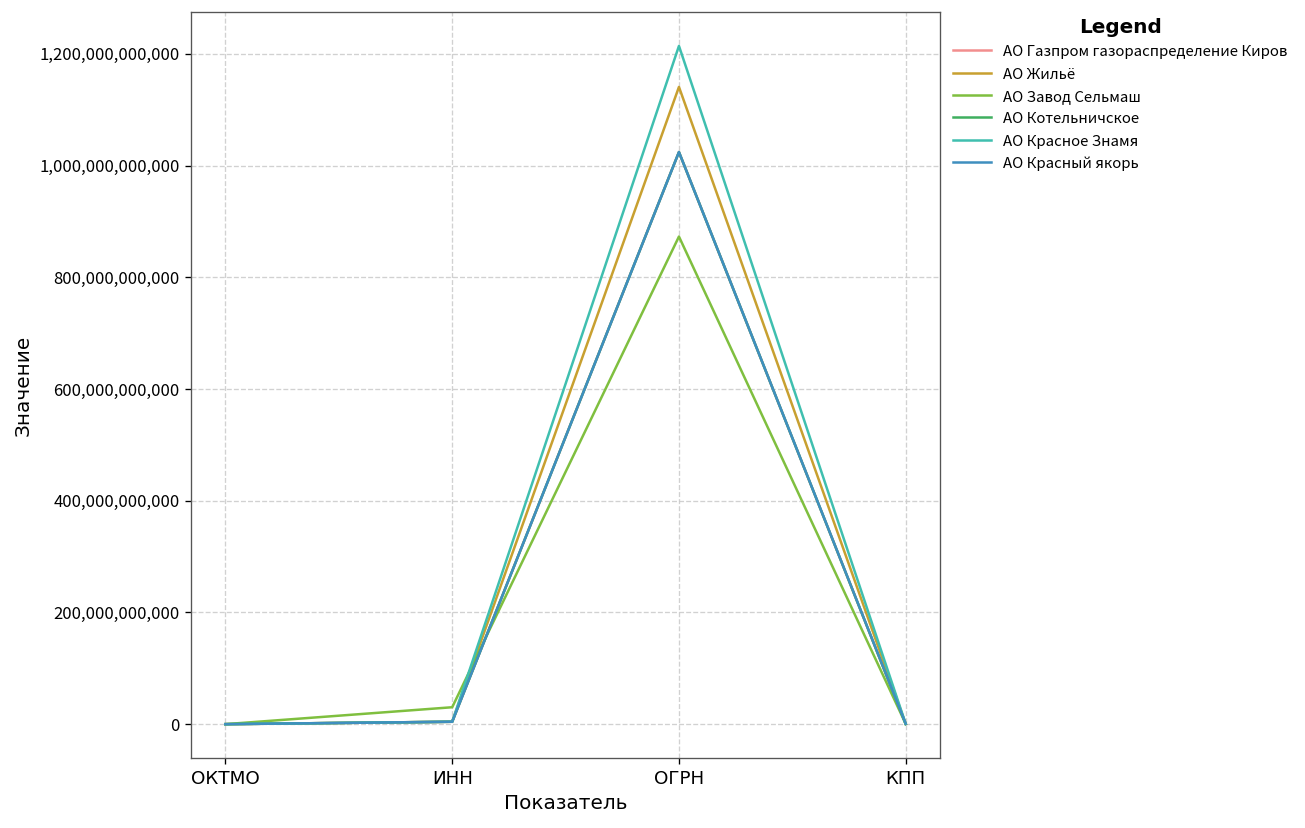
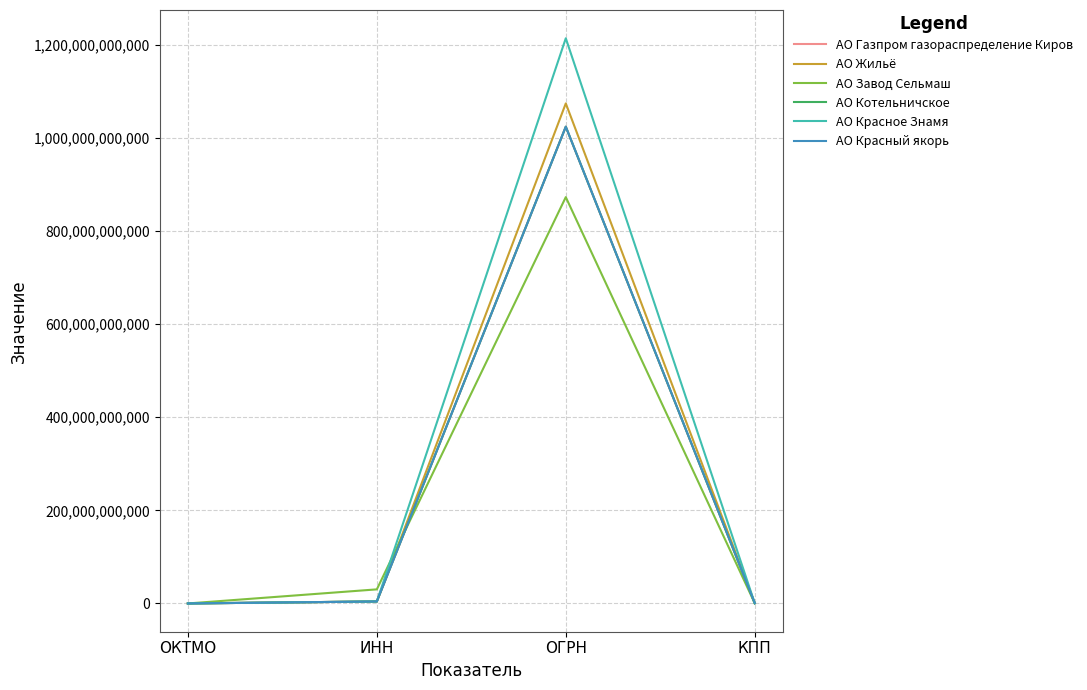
  {
    "АО Жильё": {
-     "ОГРН": "1,140,000,000,000"
+     "ОГРН": "1,070,000,000,000"
    },
    "АО Завод Сельмаш": {
      "ИНН": "30,000,000,000",
      "ОГРН": "870,000,000,000"
    }
  }
